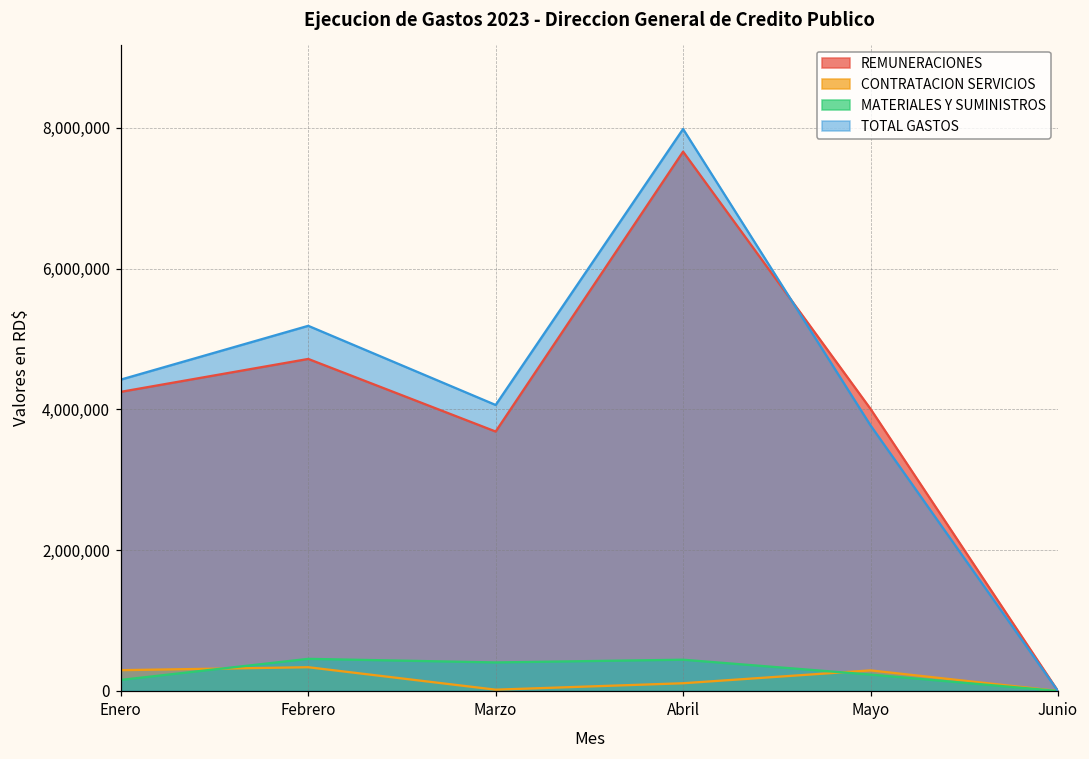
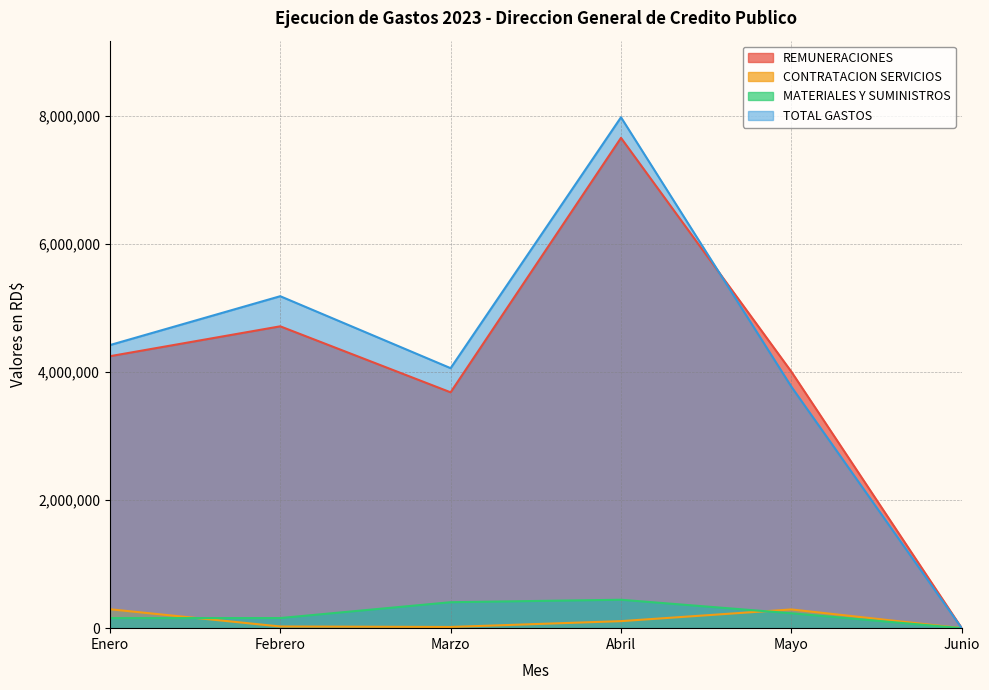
  {
    "REMUNERACIONES": {
      "Enero": "4,200,000",
      "Febrero": "4,700,000",
      "Marzo": "3,700,000",
      "Abril": "7,700,000",
      "Mayo": "4,000,000"
    },
    "CONTRATACION SERVICIOS": {
      "Enero": "300,000",
-     "Febrero": "300,000",
+     "Febrero": "0",
      "Marzo": "0",
      "Abril": "100,000",
      "Mayo": "300,000"
    },
    "MATERIALES Y SUMINISTROS": {
      "Enero": "200,000",
-     "Febrero": "500,000",
+     "Febrero": "200,000",
      "Marzo": "400,000",
      "Abril": "400,000",
      "Mayo": "200,000"
    },
    "TOTAL GASTOS": {
      "Enero": "4,400,000",
      "Febrero": "5,200,000",
      "Marzo": "4,100,000",
      "Abril": "8,000,000",
      "Mayo": "3,800,000"
    }
  }
